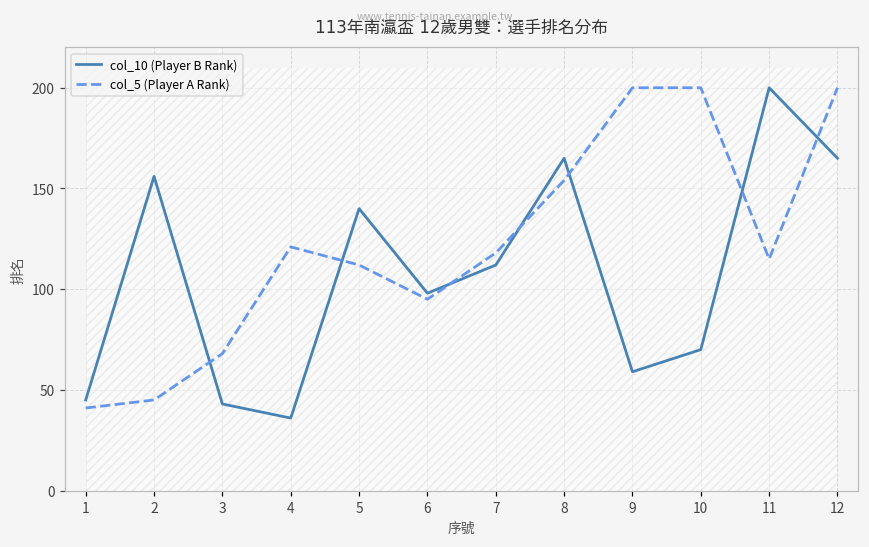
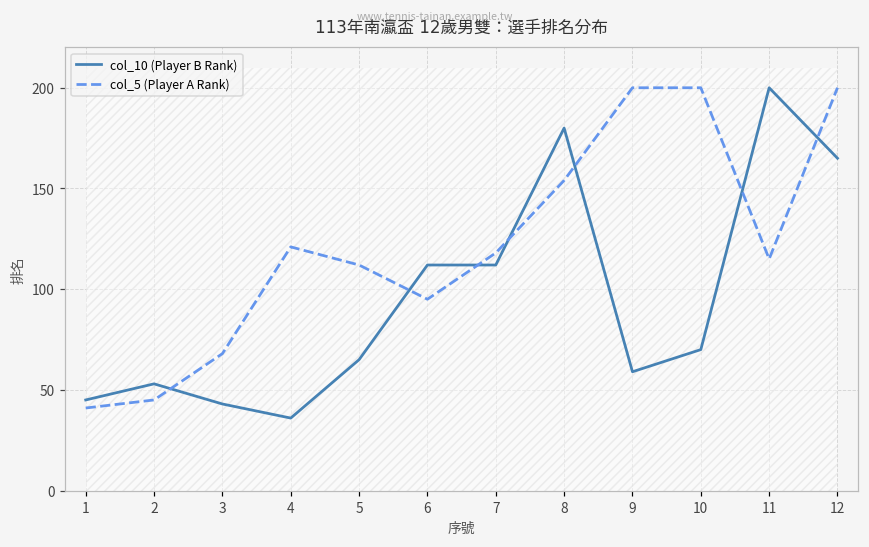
  {
    "col_10 (Player B Rank)": {
      "1": 45,
-     "2": 156,
+     "2": 53,
      "3": 43,
      "4": 36,
-     "5": 140,
-     "6": 98,
+     "5": 65,
+     "6": 112,
      "7": 112,
-     "8": 165,
+     "8": 180,
      "9": 59,
      "10": 70,
      "11": 200,
      "12": 165
    },
    "col_5 (Player A Rank)": {
      "1": 41,
      "2": 45,
      "3": 68,
      "4": 121,
      "5": 112,
      "6": 95,
      "7": 118,
      "8": 154,
      "9": 200,
      "10": 200,
      "11": 115,
      "12": 200
    }
  }
